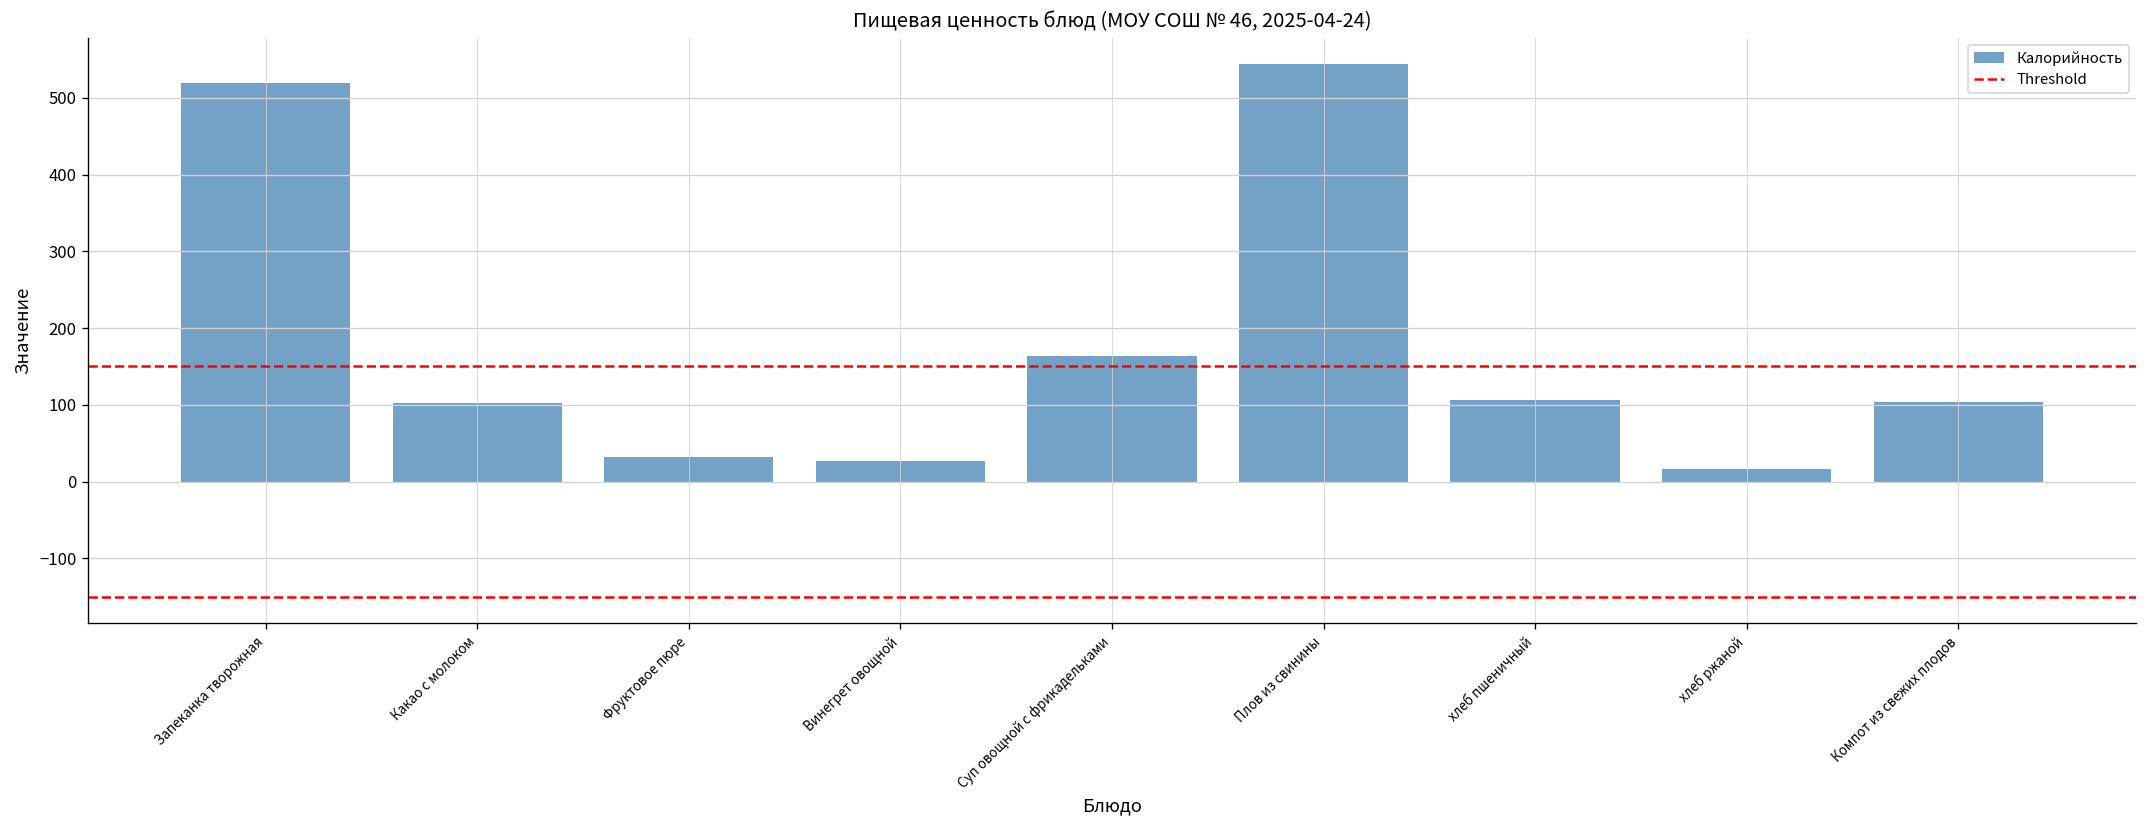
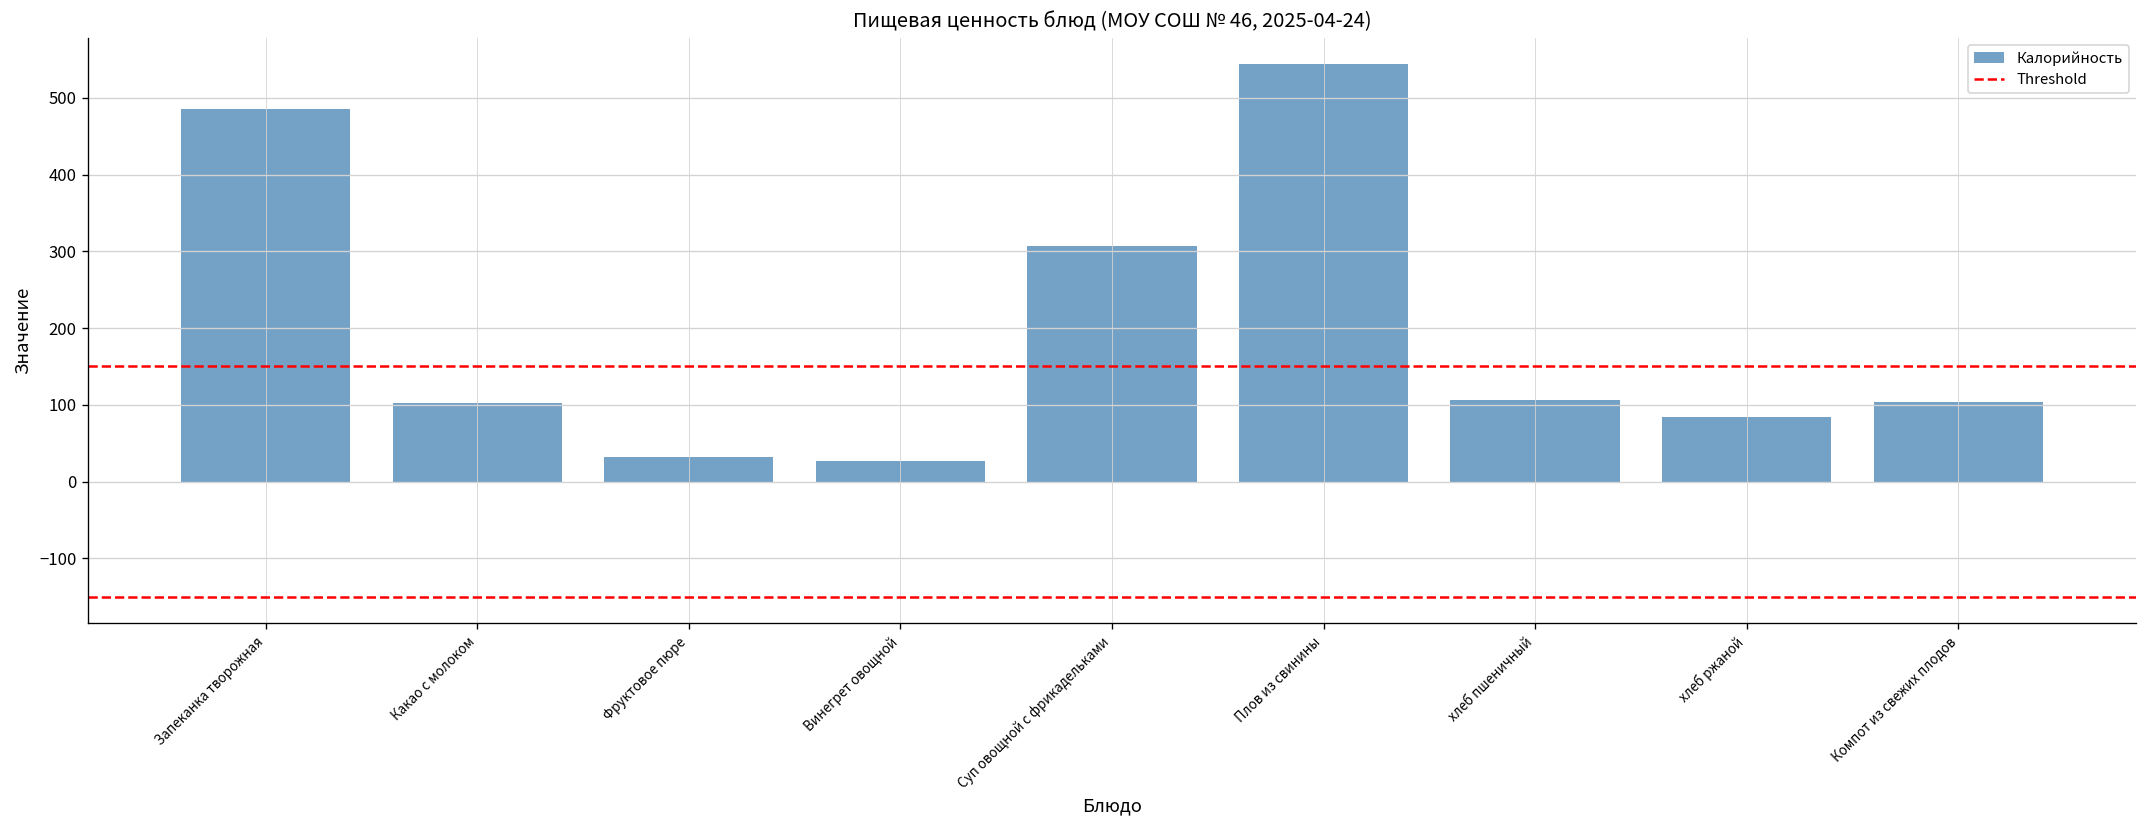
  {
-   "Запеканка творожная": 520,
+   "Запеканка творожная": 490,
    "Какао с молоком": 100,
    "Фруктовое пюре": 30,
    "Винегрет овощной": 30,
-   "Суп овощной с фрикадельками": 160,
+   "Суп овощной с фрикадельками": 310,
    "Плов из свинины": 540,
    "хлеб пшеничный": 110,
-   "хлеб ржаной": 20,
+   "хлеб ржаной": 80,
    "Компот из свежих плодов": 100
  }
